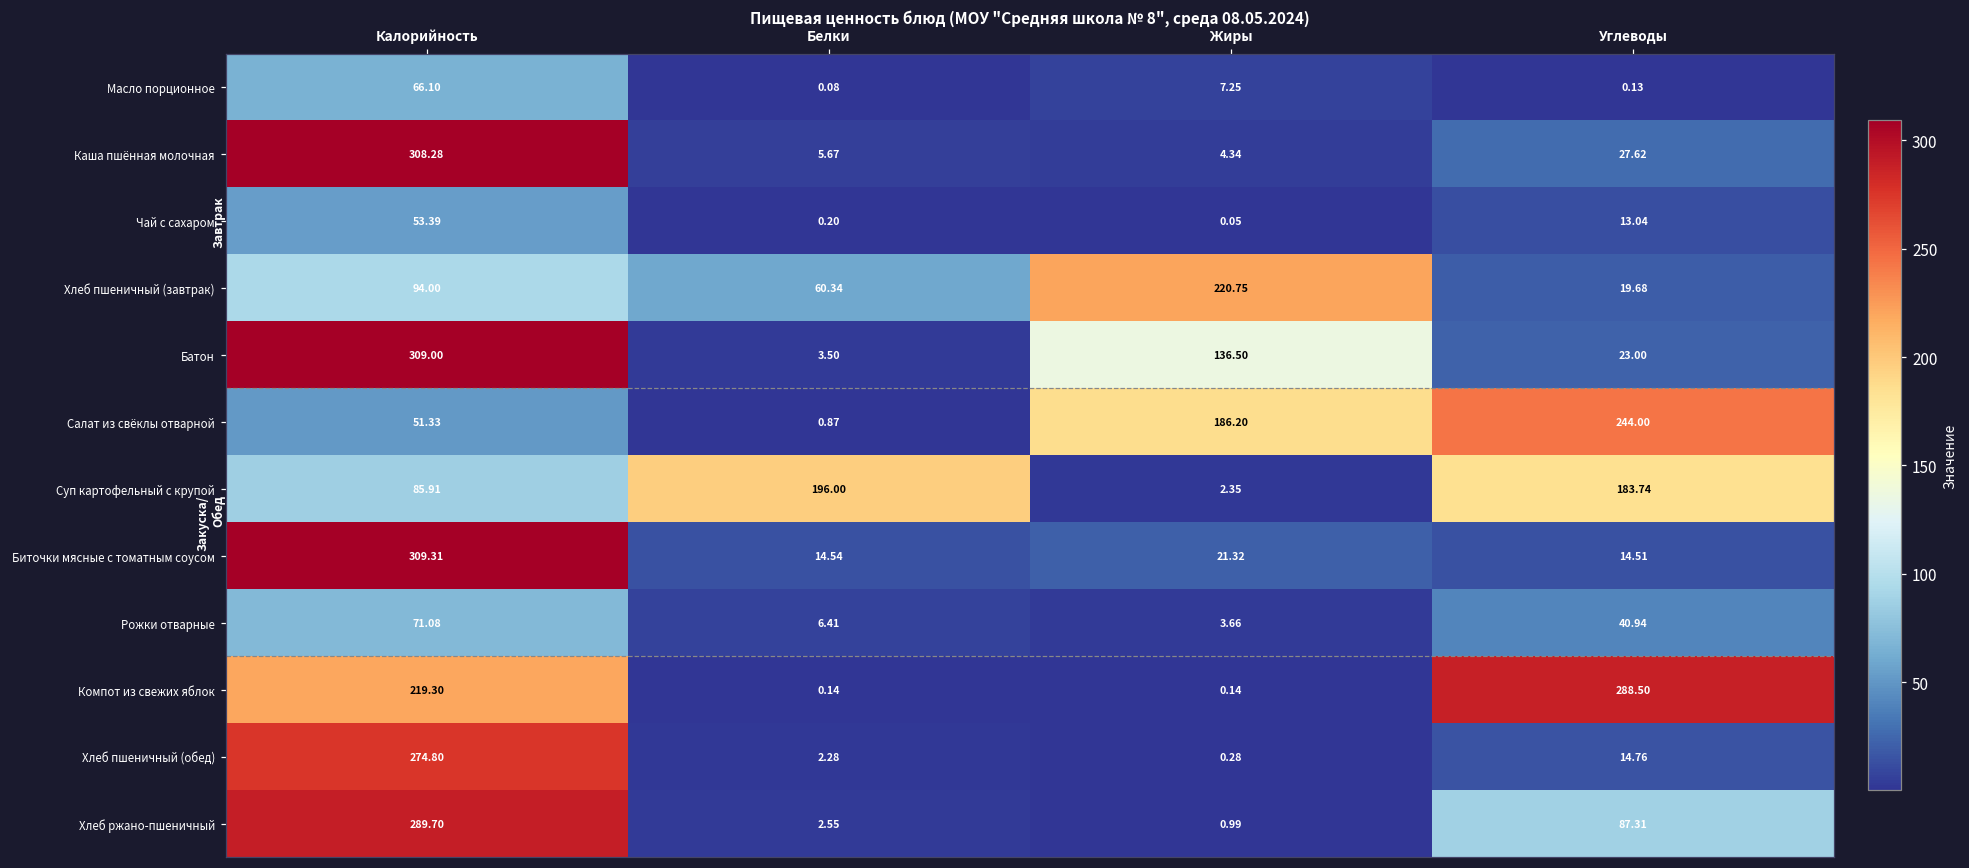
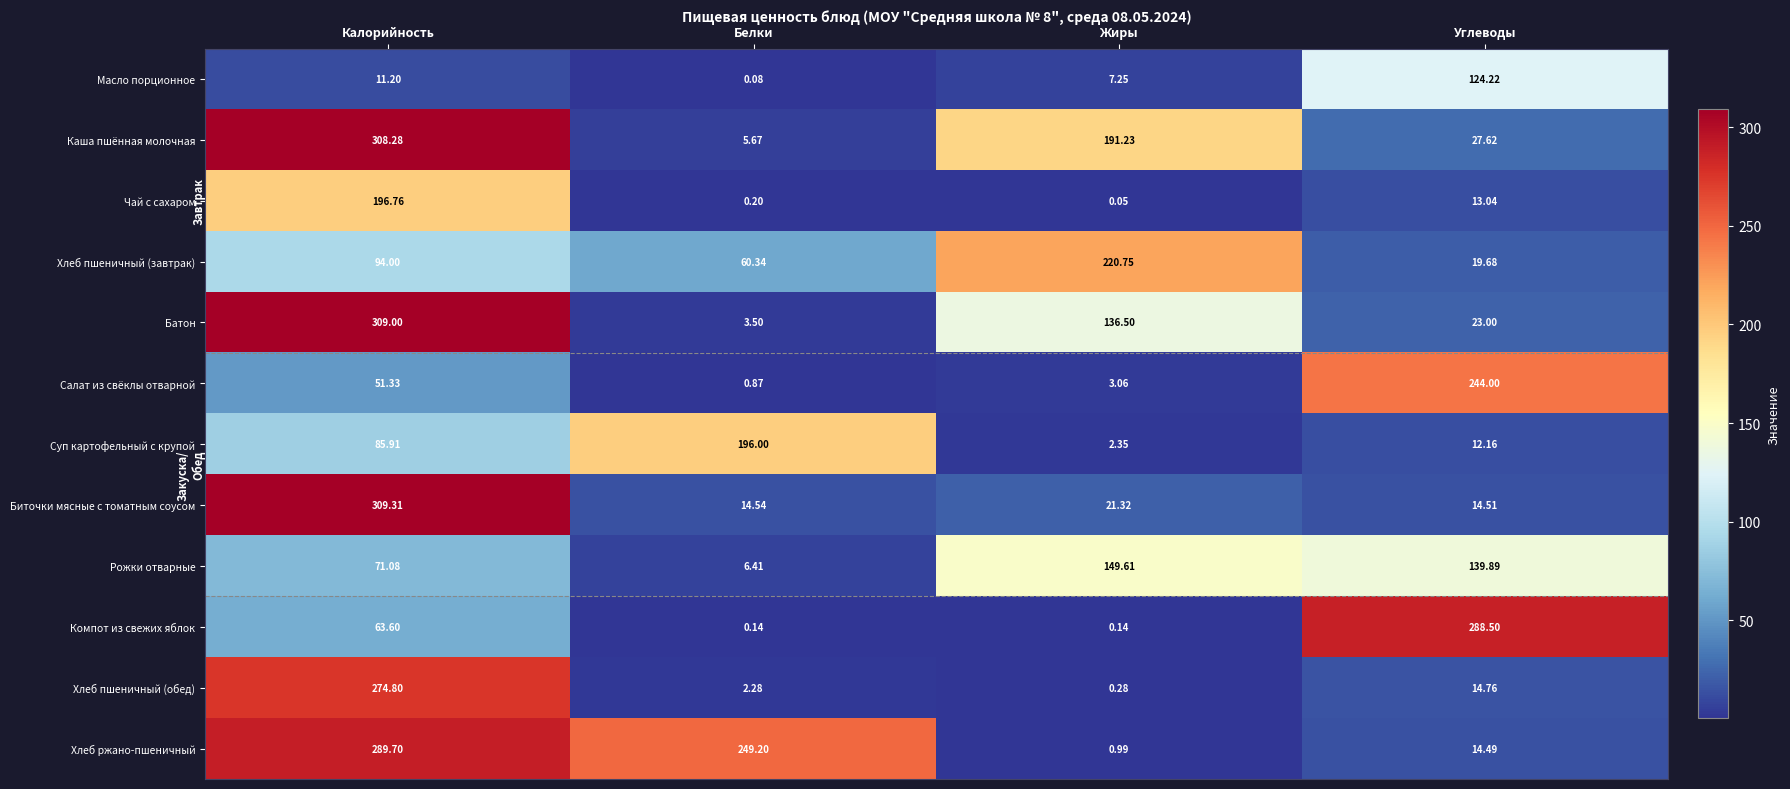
  {
    "Масло порционное": {
-     "Калорийность": 66.10,
+     "Калорийность": 11.20,
      "Белки": 0.08,
      "Жиры": 7.25,
-     "Углеводы": 0.13
+     "Углеводы": 124.22
    },
    "Каша пшённая молочная": {
      "Калорийность": 308.28,
      "Белки": 5.67,
-     "Жиры": 4.34,
+     "Жиры": 191.23,
      "Углеводы": 27.62
    },
    "Чай с сахаром": {
-     "Калорийность": 53.39,
+     "Калорийность": 196.76,
      "Белки": 0.20,
      "Жиры": 0.05,
      "Углеводы": 13.04
    },
    "Хлеб пшеничный (завтрак)": {
      "Калорийность": 94.00,
      "Белки": 60.34,
      "Жиры": 220.75,
      "Углеводы": 19.68
    },
    "Батон": {
      "Калорийность": 309.00,
      "Белки": 3.50,
      "Жиры": 136.50,
      "Углеводы": 23.00
    },
    "Салат из свёклы отварной": {
      "Калорийность": 51.33,
      "Белки": 0.87,
-     "Жиры": 186.20,
+     "Жиры": 3.06,
      "Углеводы": 244.00
    },
    "Суп картофельный с крупой": {
      "Калорийность": 85.91,
      "Белки": 196.00,
      "Жиры": 2.35,
-     "Углеводы": 183.74
+     "Углеводы": 12.16
    },
    "Биточки мясные с томатным соусом": {
      "Калорийность": 309.31,
      "Белки": 14.54,
      "Жиры": 21.32,
      "Углеводы": 14.51
    },
    "Рожки отварные": {
      "Калорийность": 71.08,
      "Белки": 6.41,
-     "Жиры": 3.66,
-     "Углеводы": 40.94
+     "Жиры": 149.61,
+     "Углеводы": 139.89
    },
    "Компот из свежих яблок": {
-     "Калорийность": 219.30,
+     "Калорийность": 63.60,
      "Белки": 0.14,
      "Жиры": 0.14,
      "Углеводы": 288.50
    },
    "Хлеб пшеничный (обед)": {
      "Калорийность": 274.80,
      "Белки": 2.28,
      "Жиры": 0.28,
      "Углеводы": 14.76
    },
    "Хлеб ржано-пшеничный": {
      "Калорийность": 289.70,
-     "Белки": 2.55,
+     "Белки": 249.20,
      "Жиры": 0.99,
-     "Углеводы": 87.31
+     "Углеводы": 14.49
    }
  }
